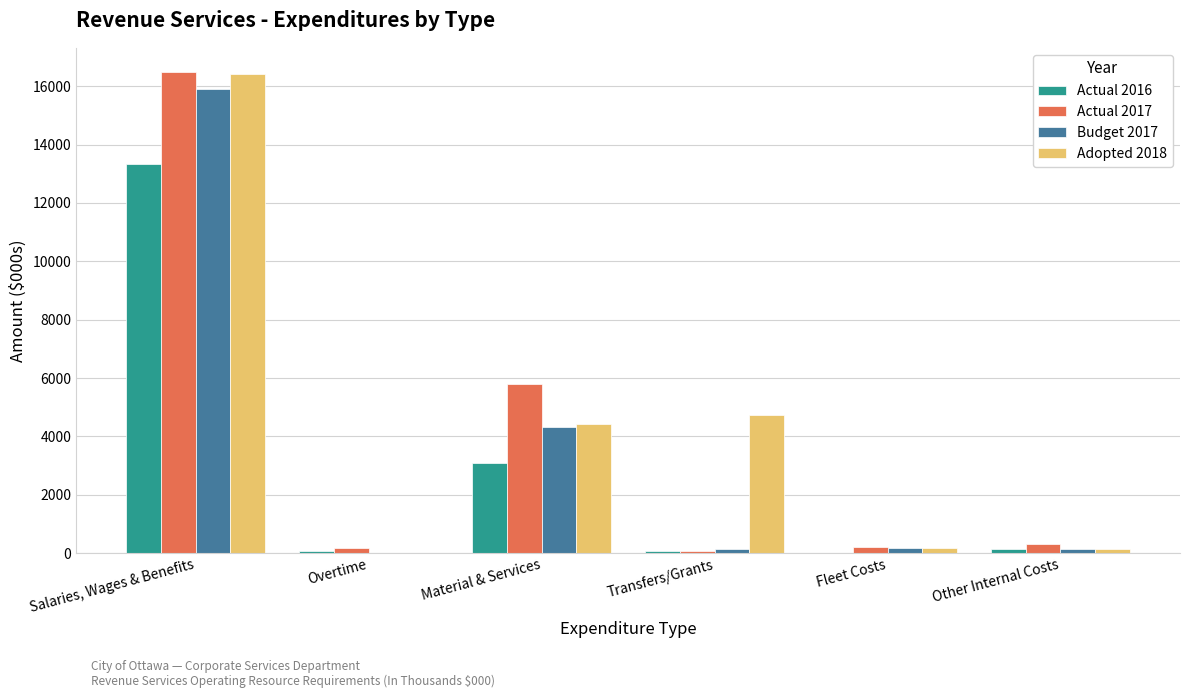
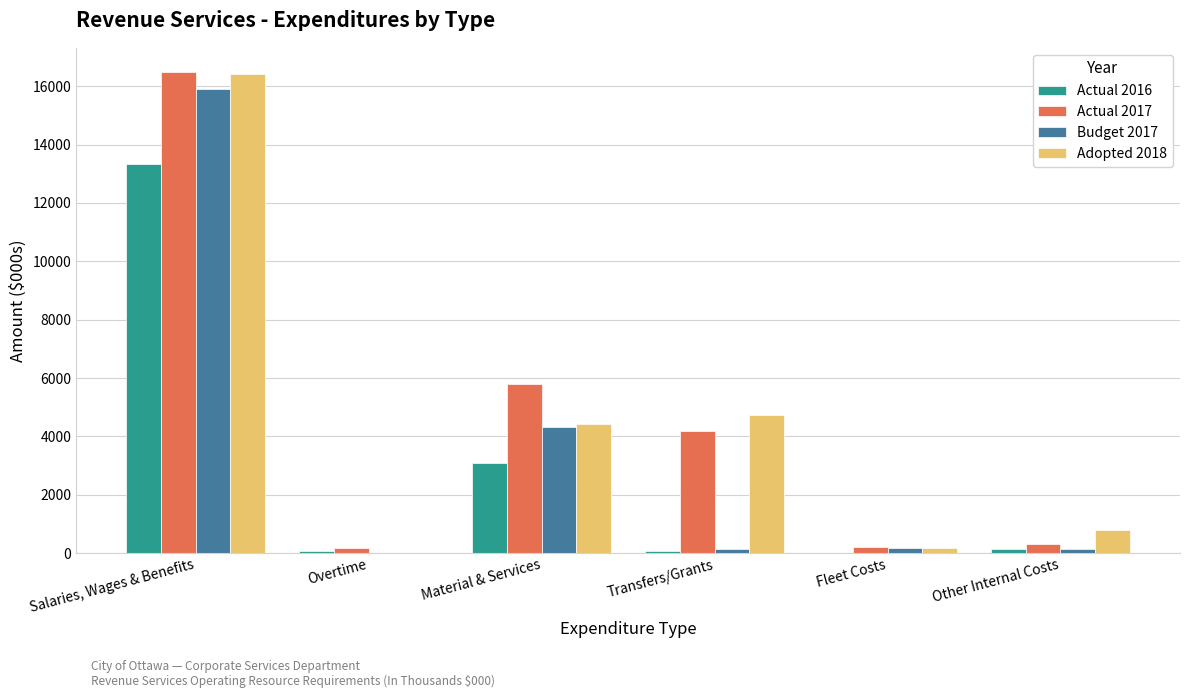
  {
    "Actual 2017": {
      "Salaries, Wages & Benefits": 16500,
      "Overtime": 200,
      "Material & Services": 5800,
-     "Transfers/Grants": 100,
+     "Transfers/Grants": 4200,
      "Fleet Costs": 200,
      "Other Internal Costs": 300
    },
    "Adopted 2018": {
      "Salaries, Wages & Benefits": 16400,
      "Material & Services": 4400,
      "Transfers/Grants": 4700,
      "Fleet Costs": 200,
-     "Other Internal Costs": 200
+     "Other Internal Costs": 800
    }
  }
